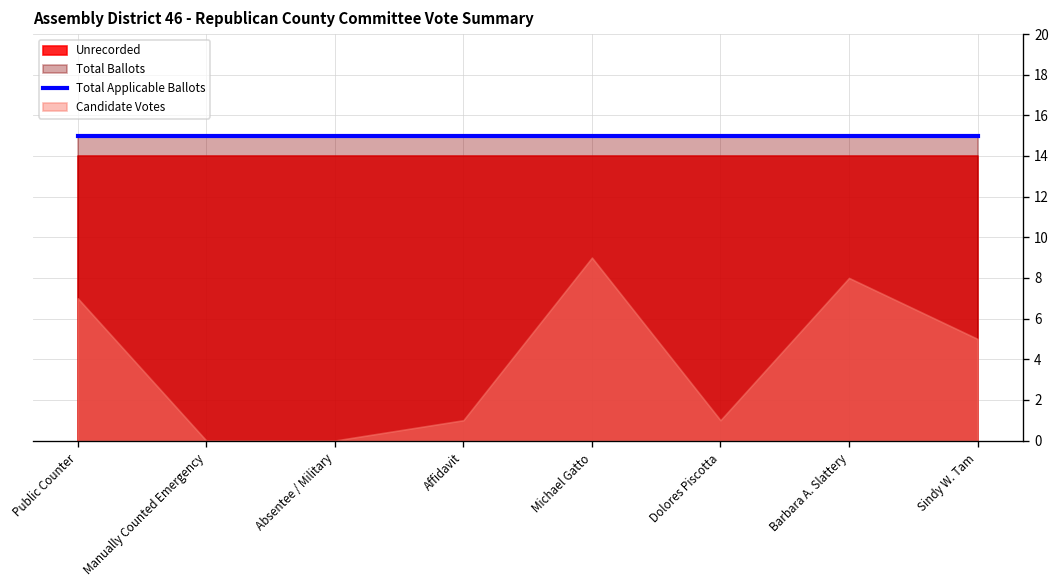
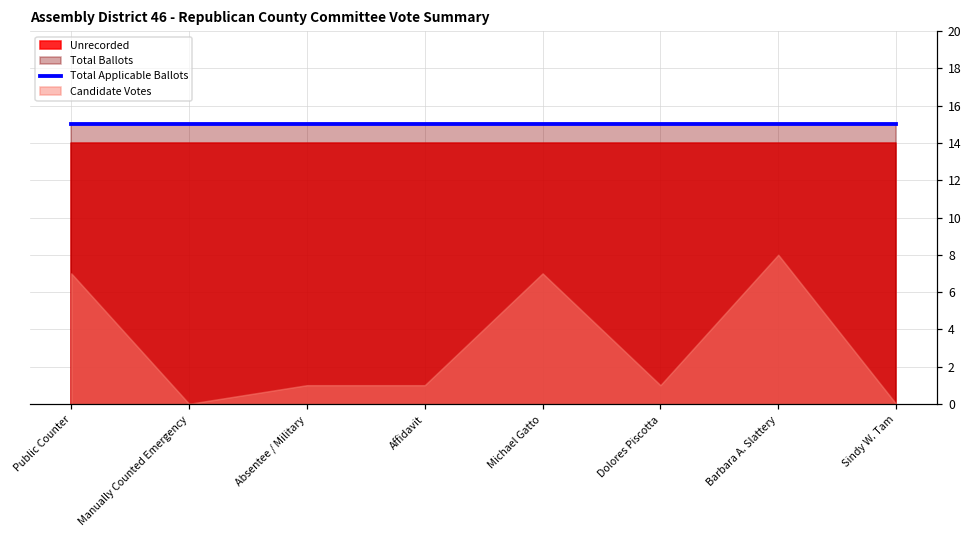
  {
    "Unrecorded": {
      "Public Counter": 14,
      "Manually Counted Emergency": 14,
      "Absentee / Military": 14,
      "Affidavit": 14,
      "Michael Gatto": 14,
      "Dolores Piscotta": 14,
      "Barbara A. Slattery": 14,
      "Sindy W. Tam": 14
    },
    "Total Ballots": {
      "Public Counter": 15,
      "Manually Counted Emergency": 15,
      "Absentee / Military": 15,
      "Affidavit": 15,
      "Michael Gatto": 15,
      "Dolores Piscotta": 15,
      "Barbara A. Slattery": 15,
      "Sindy W. Tam": 15
    },
    "Candidate Votes": {
      "Public Counter": 7,
      "Manually Counted Emergency": 0,
-     "Absentee / Military": 0,
+     "Absentee / Military": 1,
      "Affidavit": 1,
-     "Michael Gatto": 9,
+     "Michael Gatto": 7,
      "Dolores Piscotta": 1,
      "Barbara A. Slattery": 8,
-     "Sindy W. Tam": 5
+     "Sindy W. Tam": 0
    }
  }
